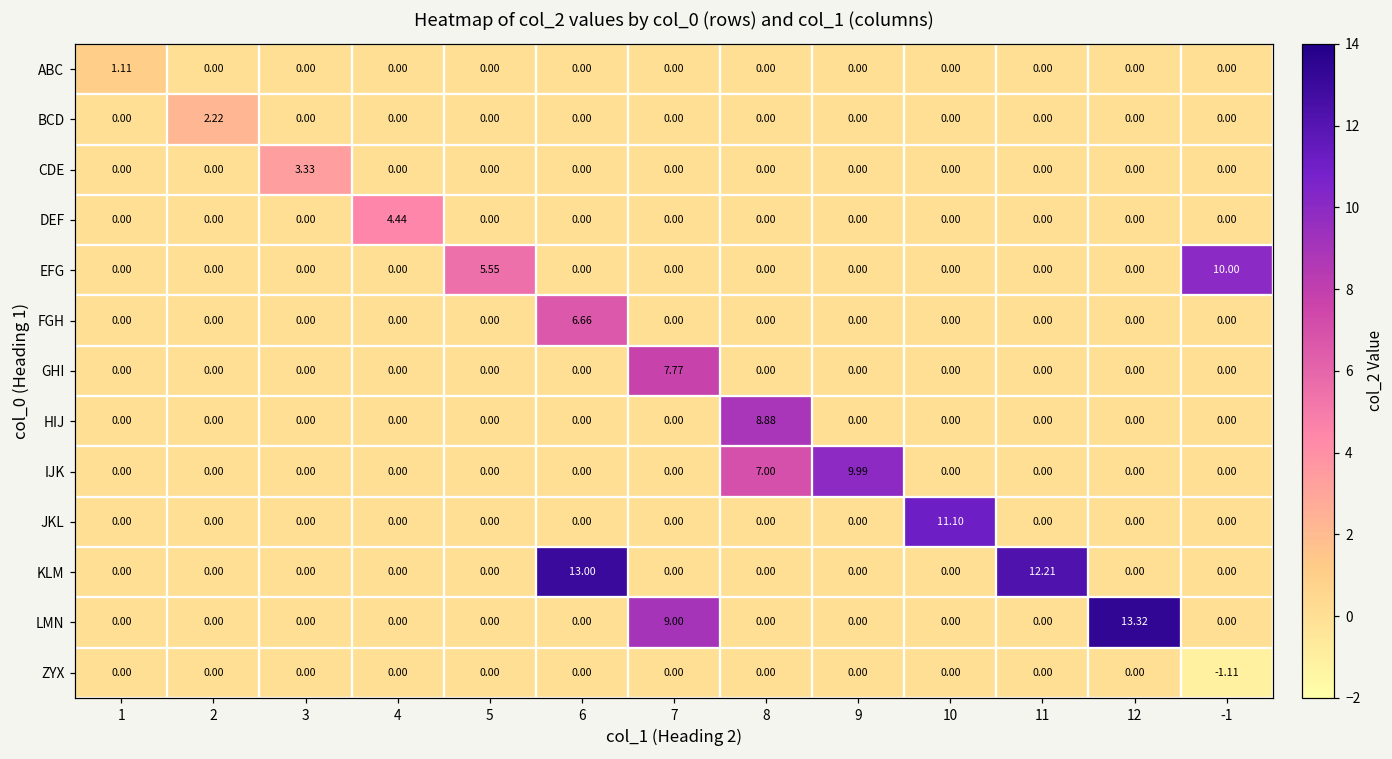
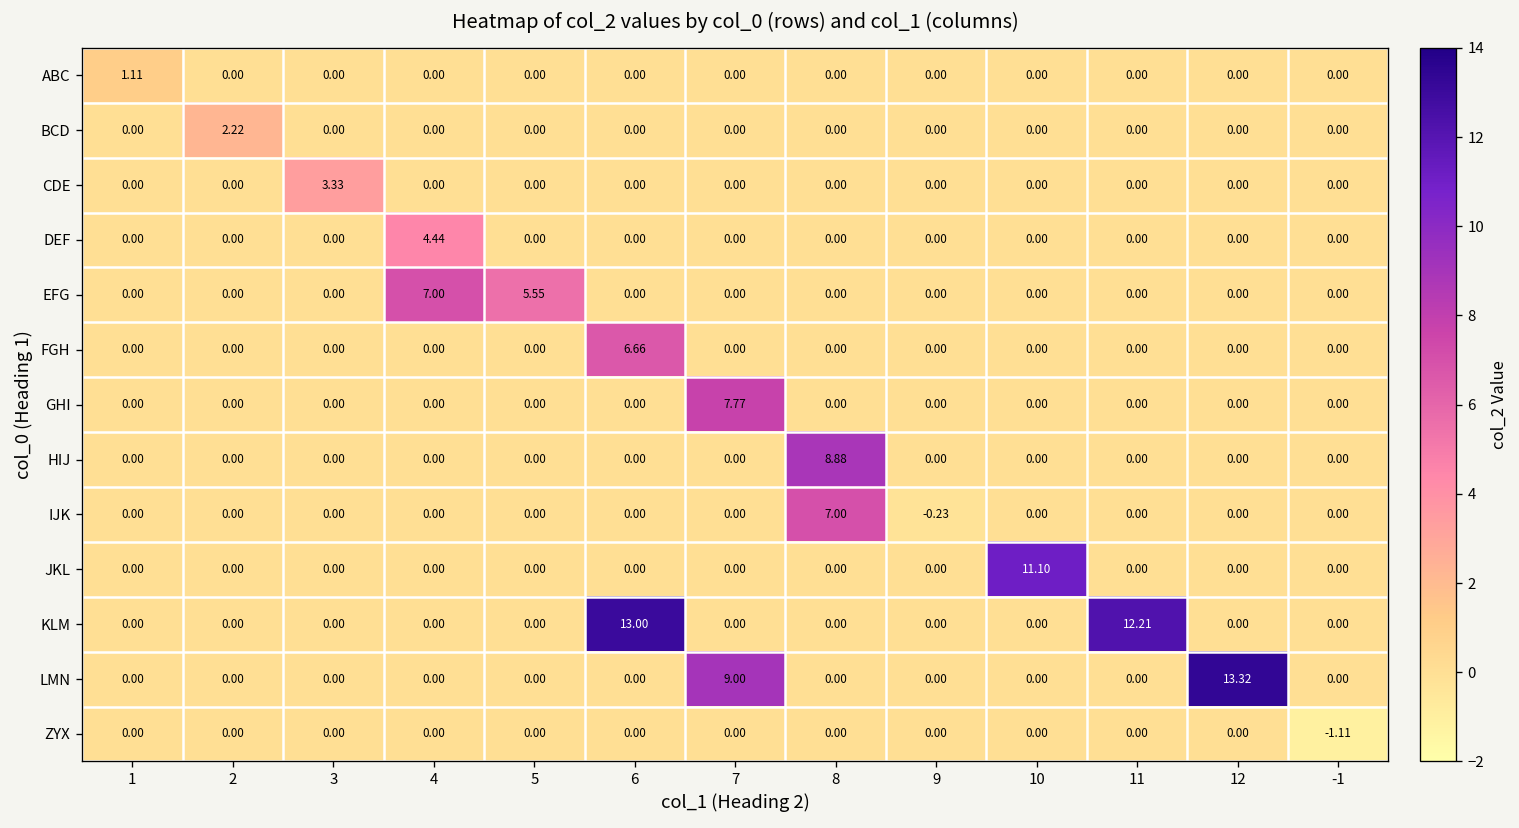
  {
    "ABC": {
      "1": 1.11,
      "2": 0.00,
      "3": 0.00,
      "4": 0.00,
      "5": 0.00,
      "6": 0.00,
      "7": 0.00,
      "8": 0.00,
      "9": 0.00,
      "10": 0.00,
      "11": 0.00,
      "12": 0.00,
      "-1": 0.00
    },
    "BCD": {
      "1": 0.00,
      "2": 2.22,
      "3": 0.00,
      "4": 0.00,
      "5": 0.00,
      "6": 0.00,
      "7": 0.00,
      "8": 0.00,
      "9": 0.00,
      "10": 0.00,
      "11": 0.00,
      "12": 0.00,
      "-1": 0.00
    },
    "CDE": {
      "1": 0.00,
      "2": 0.00,
      "3": 3.33,
      "4": 0.00,
      "5": 0.00,
      "6": 0.00,
      "7": 0.00,
      "8": 0.00,
      "9": 0.00,
      "10": 0.00,
      "11": 0.00,
      "12": 0.00,
      "-1": 0.00
    },
    "DEF": {
      "1": 0.00,
      "2": 0.00,
      "3": 0.00,
      "4": 4.44,
      "5": 0.00,
      "6": 0.00,
      "7": 0.00,
      "8": 0.00,
      "9": 0.00,
      "10": 0.00,
      "11": 0.00,
      "12": 0.00,
      "-1": 0.00
    },
    "EFG": {
      "1": 0.00,
      "2": 0.00,
      "3": 0.00,
-     "4": 0.00,
+     "4": 7.00,
      "5": 5.55,
      "6": 0.00,
      "7": 0.00,
      "8": 0.00,
      "9": 0.00,
      "10": 0.00,
      "11": 0.00,
      "12": 0.00,
-     "-1": 10.00
+     "-1": 0.00
    },
    "FGH": {
      "1": 0.00,
      "2": 0.00,
      "3": 0.00,
      "4": 0.00,
      "5": 0.00,
      "6": 6.66,
      "7": 0.00,
      "8": 0.00,
      "9": 0.00,
      "10": 0.00,
      "11": 0.00,
      "12": 0.00,
      "-1": 0.00
    },
    "GHI": {
      "1": 0.00,
      "2": 0.00,
      "3": 0.00,
      "4": 0.00,
      "5": 0.00,
      "6": 0.00,
      "7": 7.77,
      "8": 0.00,
      "9": 0.00,
      "10": 0.00,
      "11": 0.00,
      "12": 0.00,
      "-1": 0.00
    },
    "HIJ": {
      "1": 0.00,
      "2": 0.00,
      "3": 0.00,
      "4": 0.00,
      "5": 0.00,
      "6": 0.00,
      "7": 0.00,
      "8": 8.88,
      "9": 0.00,
      "10": 0.00,
      "11": 0.00,
      "12": 0.00,
      "-1": 0.00
    },
    "IJK": {
      "1": 0.00,
      "2": 0.00,
      "3": 0.00,
      "4": 0.00,
      "5": 0.00,
      "6": 0.00,
      "7": 0.00,
      "8": 7.00,
-     "9": 9.99,
+     "9": -0.23,
      "10": 0.00,
      "11": 0.00,
      "12": 0.00,
      "-1": 0.00
    },
    "JKL": {
      "1": 0.00,
      "2": 0.00,
      "3": 0.00,
      "4": 0.00,
      "5": 0.00,
      "6": 0.00,
      "7": 0.00,
      "8": 0.00,
      "9": 0.00,
      "10": 11.10,
      "11": 0.00,
      "12": 0.00,
      "-1": 0.00
    },
    "KLM": {
      "1": 0.00,
      "2": 0.00,
      "3": 0.00,
      "4": 0.00,
      "5": 0.00,
      "6": 13.00,
      "7": 0.00,
      "8": 0.00,
      "9": 0.00,
      "10": 0.00,
      "11": 12.21,
      "12": 0.00,
      "-1": 0.00
    },
    "LMN": {
      "1": 0.00,
      "2": 0.00,
      "3": 0.00,
      "4": 0.00,
      "5": 0.00,
      "6": 0.00,
      "7": 9.00,
      "8": 0.00,
      "9": 0.00,
      "10": 0.00,
      "11": 0.00,
      "12": 13.32,
      "-1": 0.00
    },
    "ZYX": {
      "1": 0.00,
      "2": 0.00,
      "3": 0.00,
      "4": 0.00,
      "5": 0.00,
      "6": 0.00,
      "7": 0.00,
      "8": 0.00,
      "9": 0.00,
      "10": 0.00,
      "11": 0.00,
      "12": 0.00,
      "-1": -1.11
    }
  }
